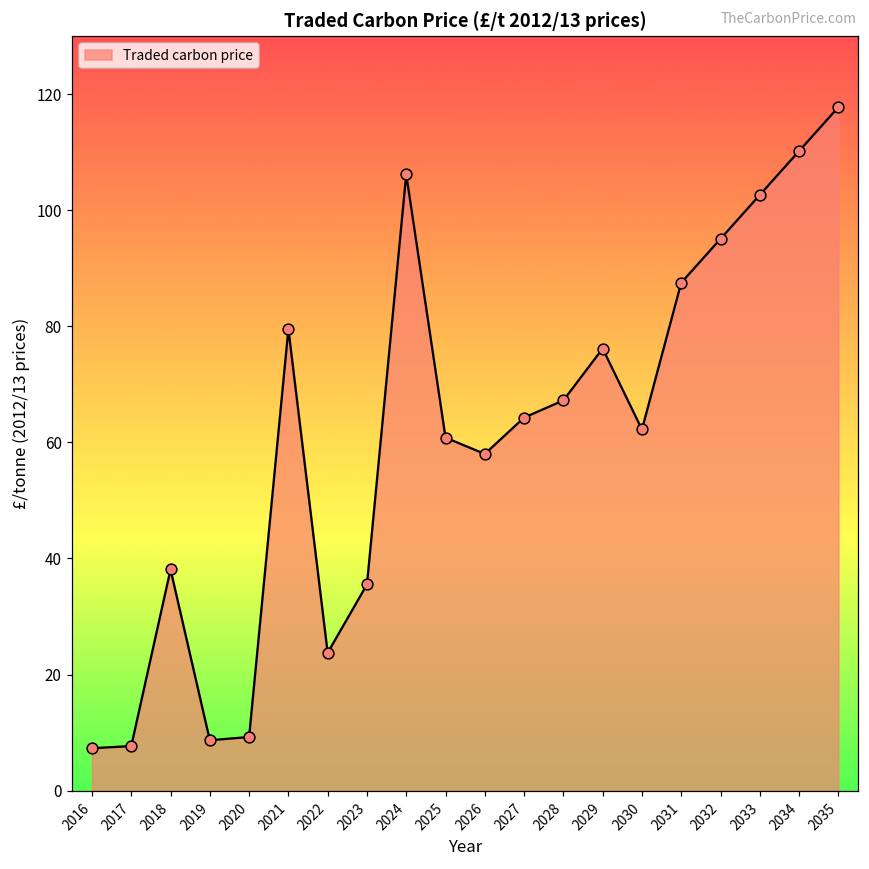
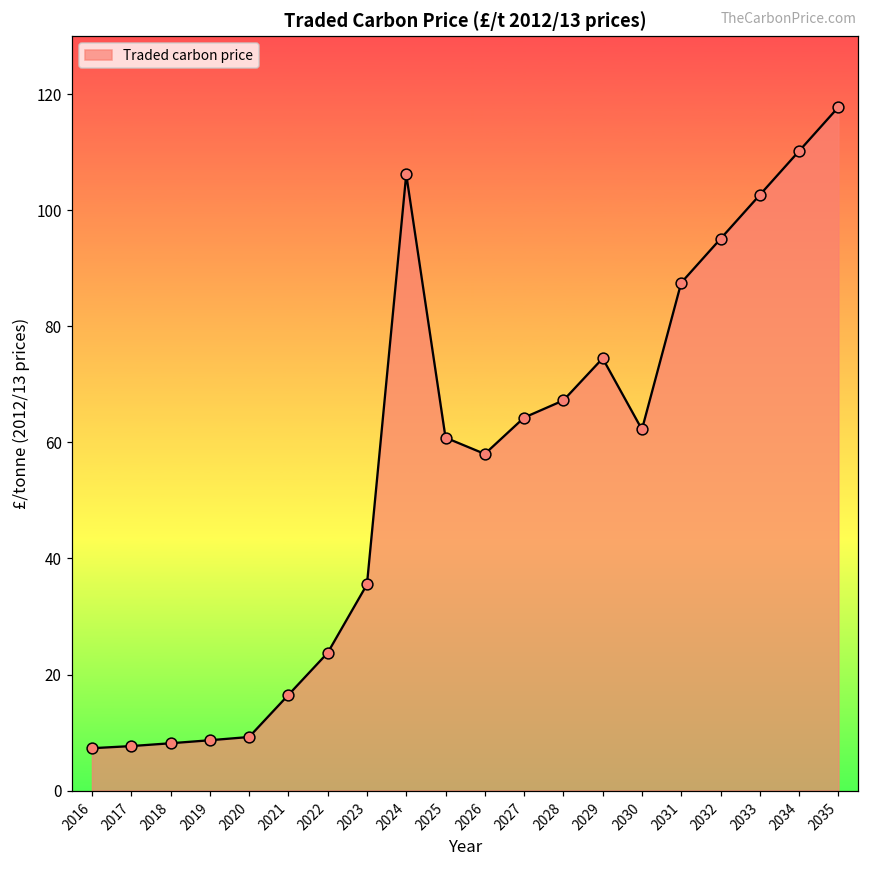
  {
    "2016": 7,
    "2017": 8,
-   "2018": 38,
+   "2018": 8,
    "2019": 9,
    "2020": 9,
-   "2021": 80,
+   "2021": 16,
    "2022": 24,
    "2023": 36,
    "2024": 106,
    "2025": 61,
    "2026": 58,
    "2027": 64,
    "2028": 67,
-   "2029": 76,
+   "2029": 74,
    "2030": 62,
    "2031": 88,
    "2032": 95,
    "2033": 103,
    "2034": 110,
    "2035": 118
  }
